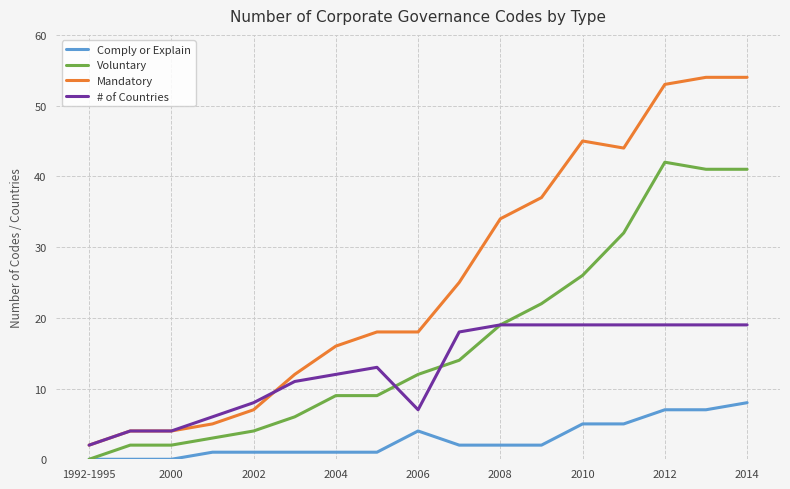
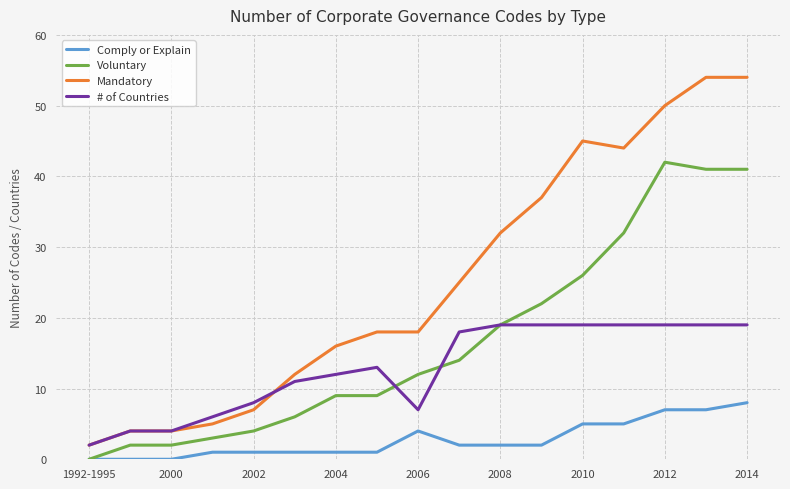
  {
    "Comply or Explain": {
      "2000": 0,
      "2002": 1,
      "2004": 1,
      "2006": 4,
      "2008": 2,
      "2010": 5,
      "2012": 7,
      "2014": 8
    },
    "Voluntary": {
      "2000": 2,
      "2002": 4,
      "2004": 9,
      "2006": 12,
      "2010": 26,
      "2012": 42,
      "2014": 41
    },
    "Mandatory": {
      "2002": 7,
      "2004": 16,
      "2006": 18,
-     "2008": 34,
+     "2008": 32,
      "2010": 45,
-     "2012": 53,
+     "2012": 50,
      "2014": 54
    },
    "# of Countries": {
      "2002": 8,
      "2004": 12,
      "2006": 7,
      "2010": 19,
      "2012": 19,
      "2014": 19
    }
  }
